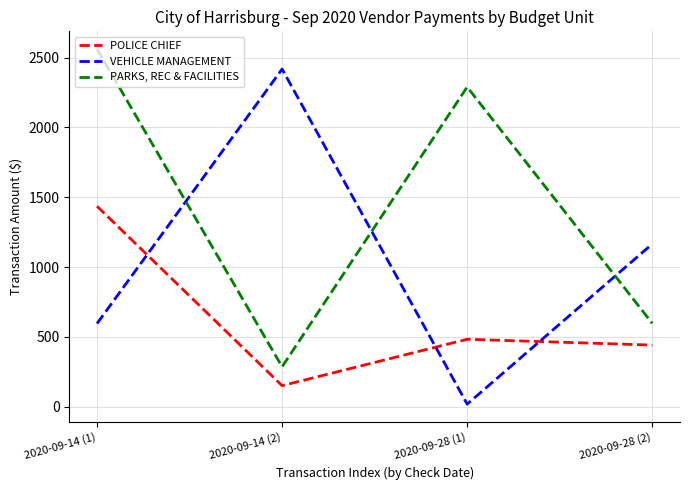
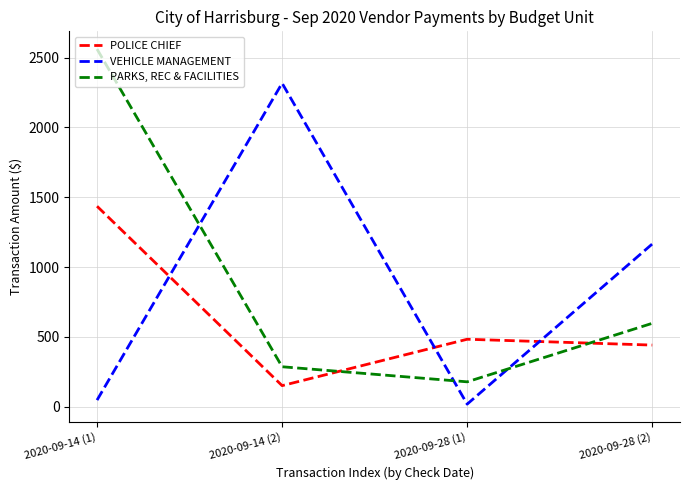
  {
    "POLICE CHIEF": {
      "2020-09-14 (1)": 1440,
      "2020-09-14 (2)": 150,
      "2020-09-28 (1)": 480,
      "2020-09-28 (2)": 440
    },
    "VEHICLE MANAGEMENT": {
-     "2020-09-14 (1)": 590,
-     "2020-09-14 (2)": 2420,
+     "2020-09-14 (1)": 50,
+     "2020-09-14 (2)": 2320,
      "2020-09-28 (1)": 20,
      "2020-09-28 (2)": 1170
    },
    "PARKS, REC & FACILITIES": {
      "2020-09-14 (2)": 290,
-     "2020-09-28 (1)": 2290,
+     "2020-09-28 (1)": 180,
      "2020-09-28 (2)": 600
    }
  }
